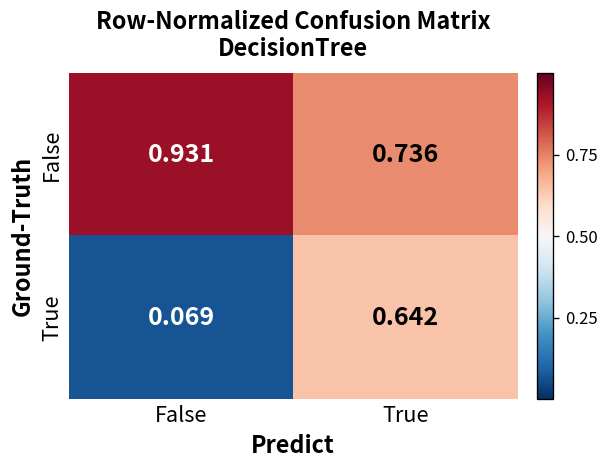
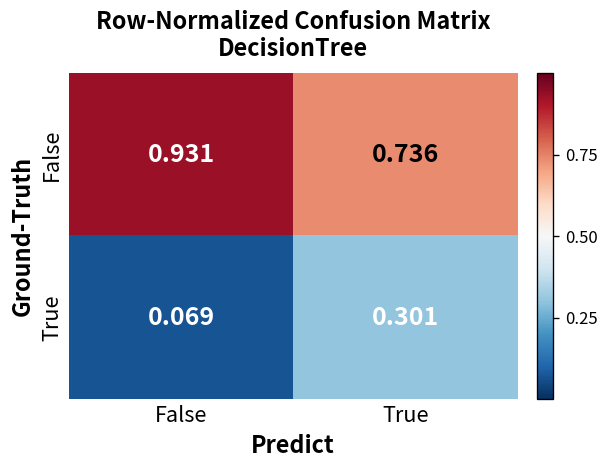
  {
    "False": {
      "False": 0.931,
      "True": 0.736
    },
    "True": {
      "False": 0.069,
-     "True": 0.642
+     "True": 0.301
    }
  }
